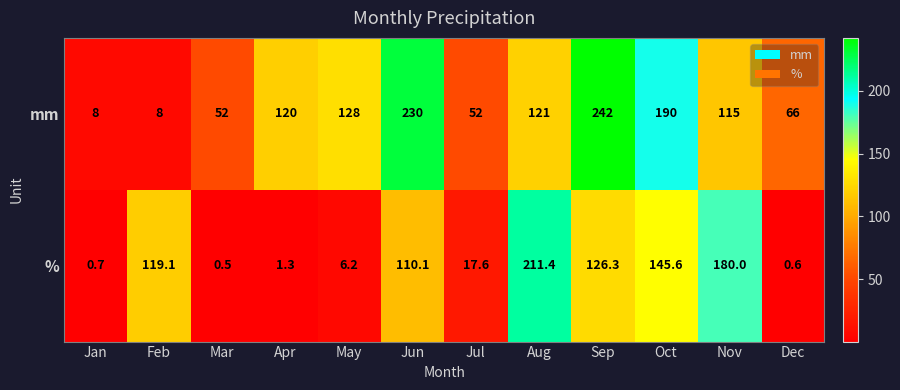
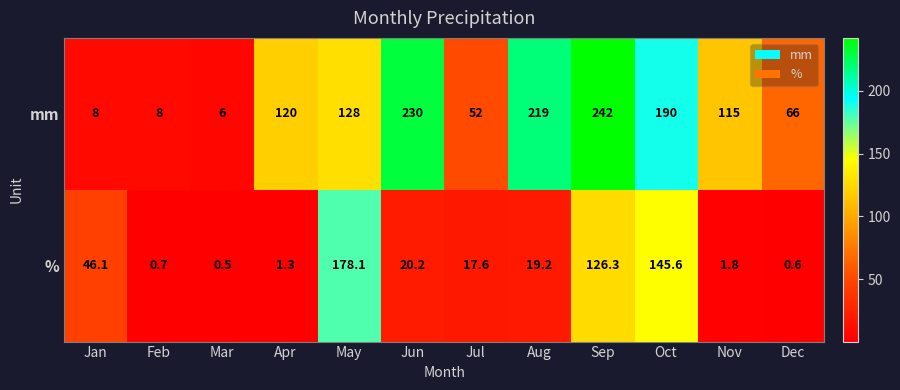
  {
    "mm": {
      "Jan": 8,
      "Feb": 8,
-     "Mar": 52,
+     "Mar": 6,
      "Apr": 120,
      "May": 128,
      "Jun": 230,
      "Jul": 52,
-     "Aug": 121,
+     "Aug": 219,
      "Sep": 242,
      "Oct": 190,
      "Nov": 115,
      "Dec": 66
    },
    "%": {
-     "Jan": 0.7,
-     "Feb": 119.1,
+     "Jan": 46.1,
+     "Feb": 0.7,
      "Mar": 0.5,
      "Apr": 1.3,
-     "May": 6.2,
-     "Jun": 110.1,
+     "May": 178.1,
+     "Jun": 20.2,
      "Jul": 17.6,
-     "Aug": 211.4,
+     "Aug": 19.2,
      "Sep": 126.3,
      "Oct": 145.6,
-     "Nov": 180.0,
+     "Nov": 1.8,
      "Dec": 0.6
    }
  }
